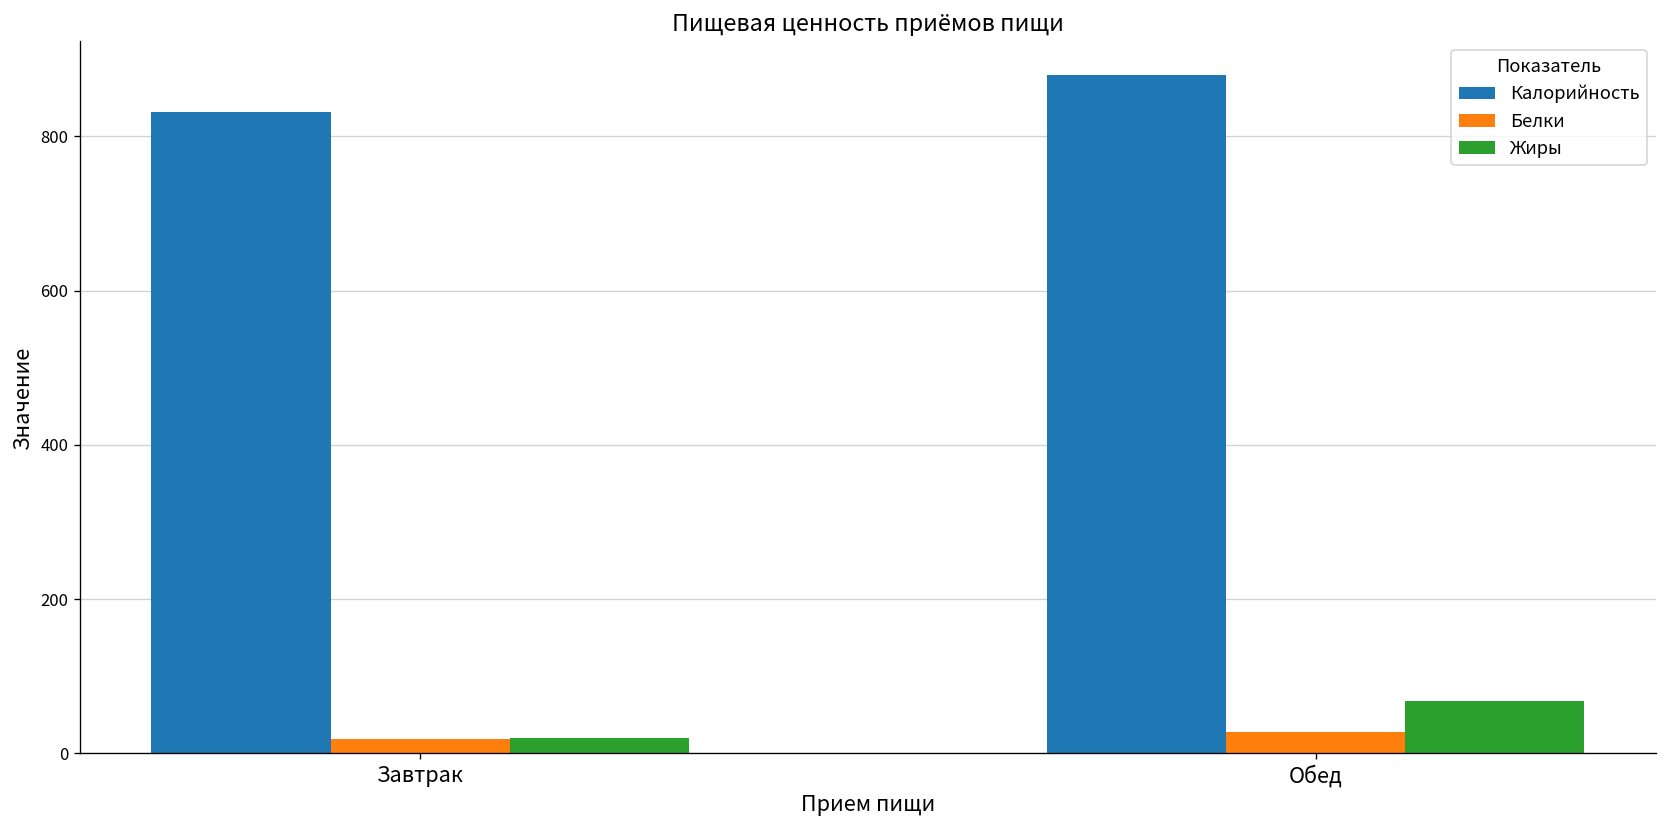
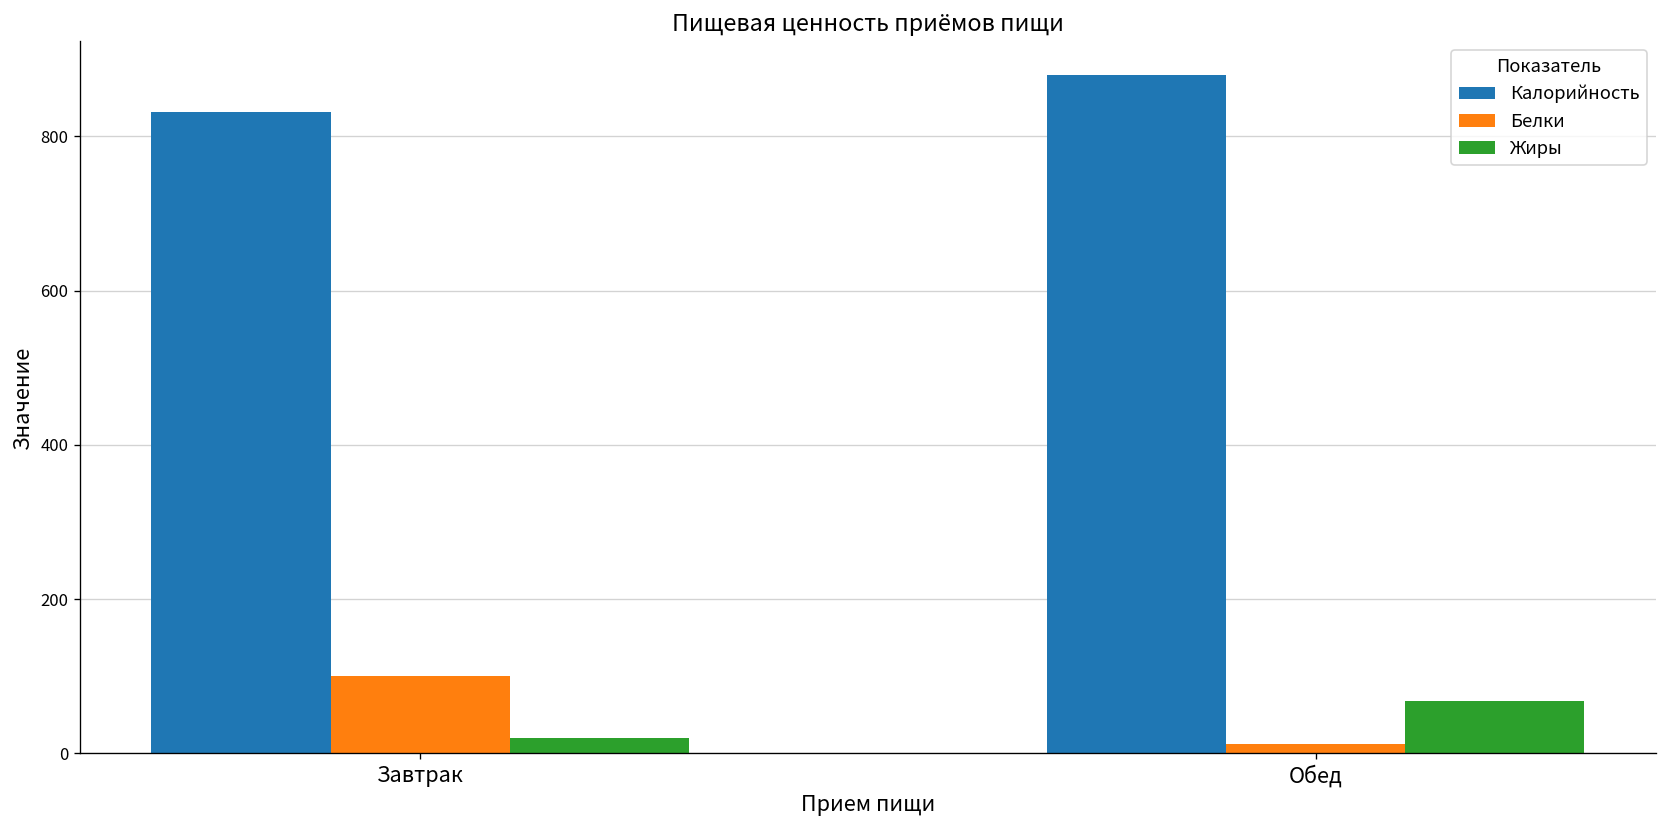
  {
    "Калорийность": {
      "Завтрак": 830,
      "Обед": 880
    },
    "Белки": {
-     "Завтрак": 20,
-     "Обед": 30
+     "Завтрак": 100,
+     "Обед": 10
    },
    "Жиры": {
      "Завтрак": 20,
      "Обед": 70
    }
  }
